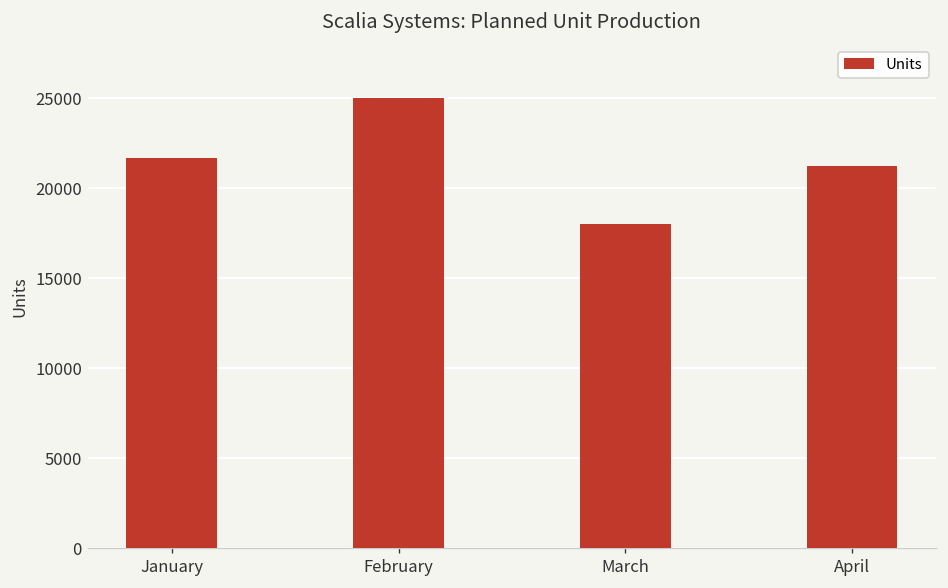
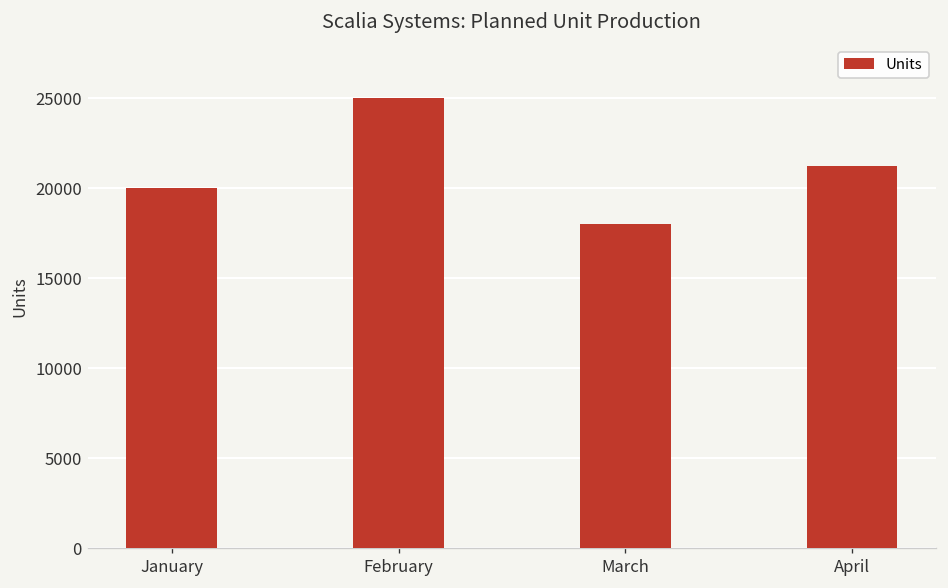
  {
-   "January": 21700,
+   "January": 20000,
    "February": 25000,
    "March": 18000,
    "April": 21200
  }
